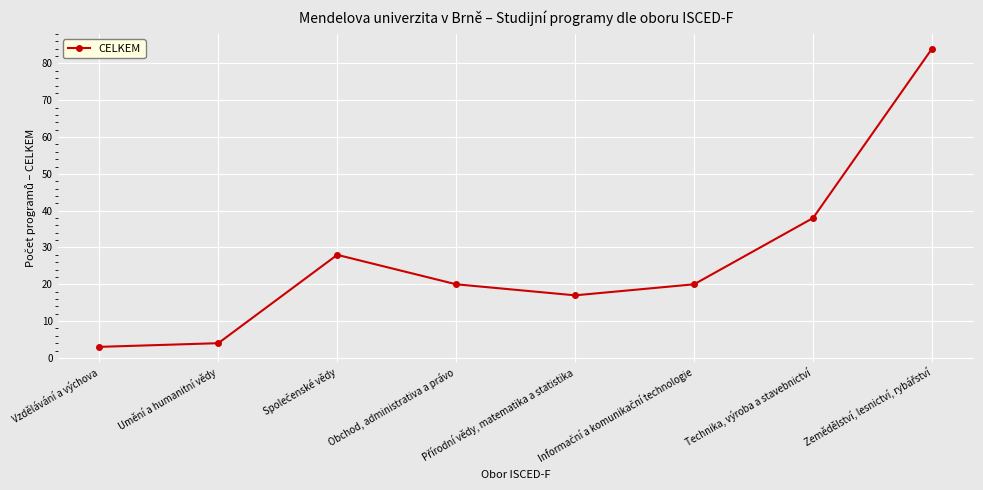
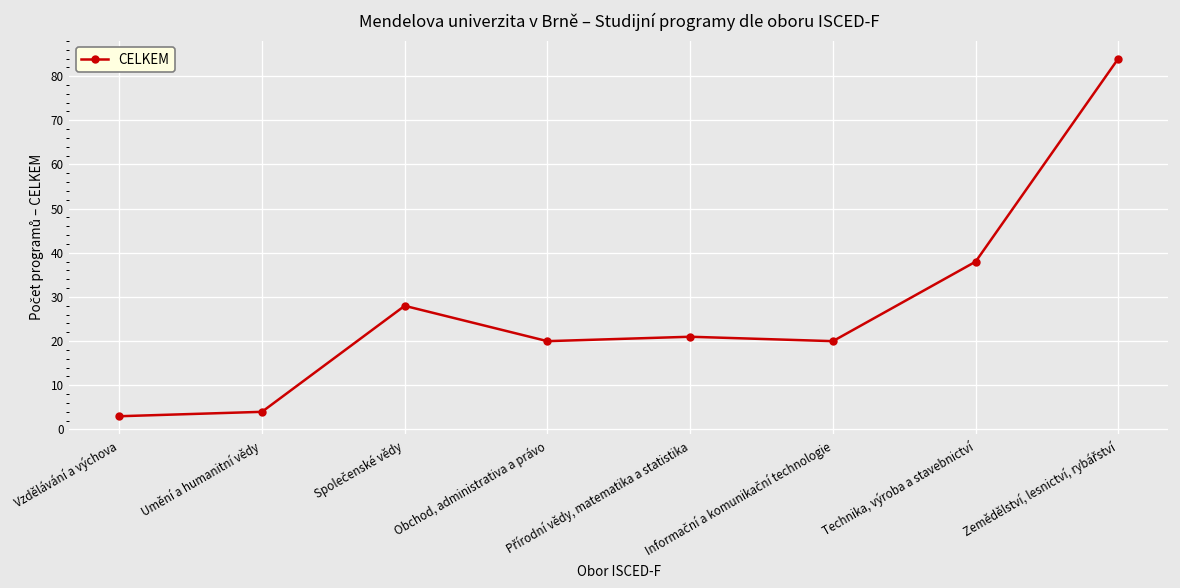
  {
    "Vzdělávání a výchova": 3,
    "Umění a humanitní vědy": 4,
    "Společenské vědy": 28,
    "Obchod, administrativa a právo": 20,
-   "Přírodní vědy, matematika a statistika": 17,
+   "Přírodní vědy, matematika a statistika": 21,
    "Informační a komunikační technologie": 20,
    "Technika, výroba a stavebnictví": 38,
    "Zemědělství, lesnictví, rybářství": 84
  }
